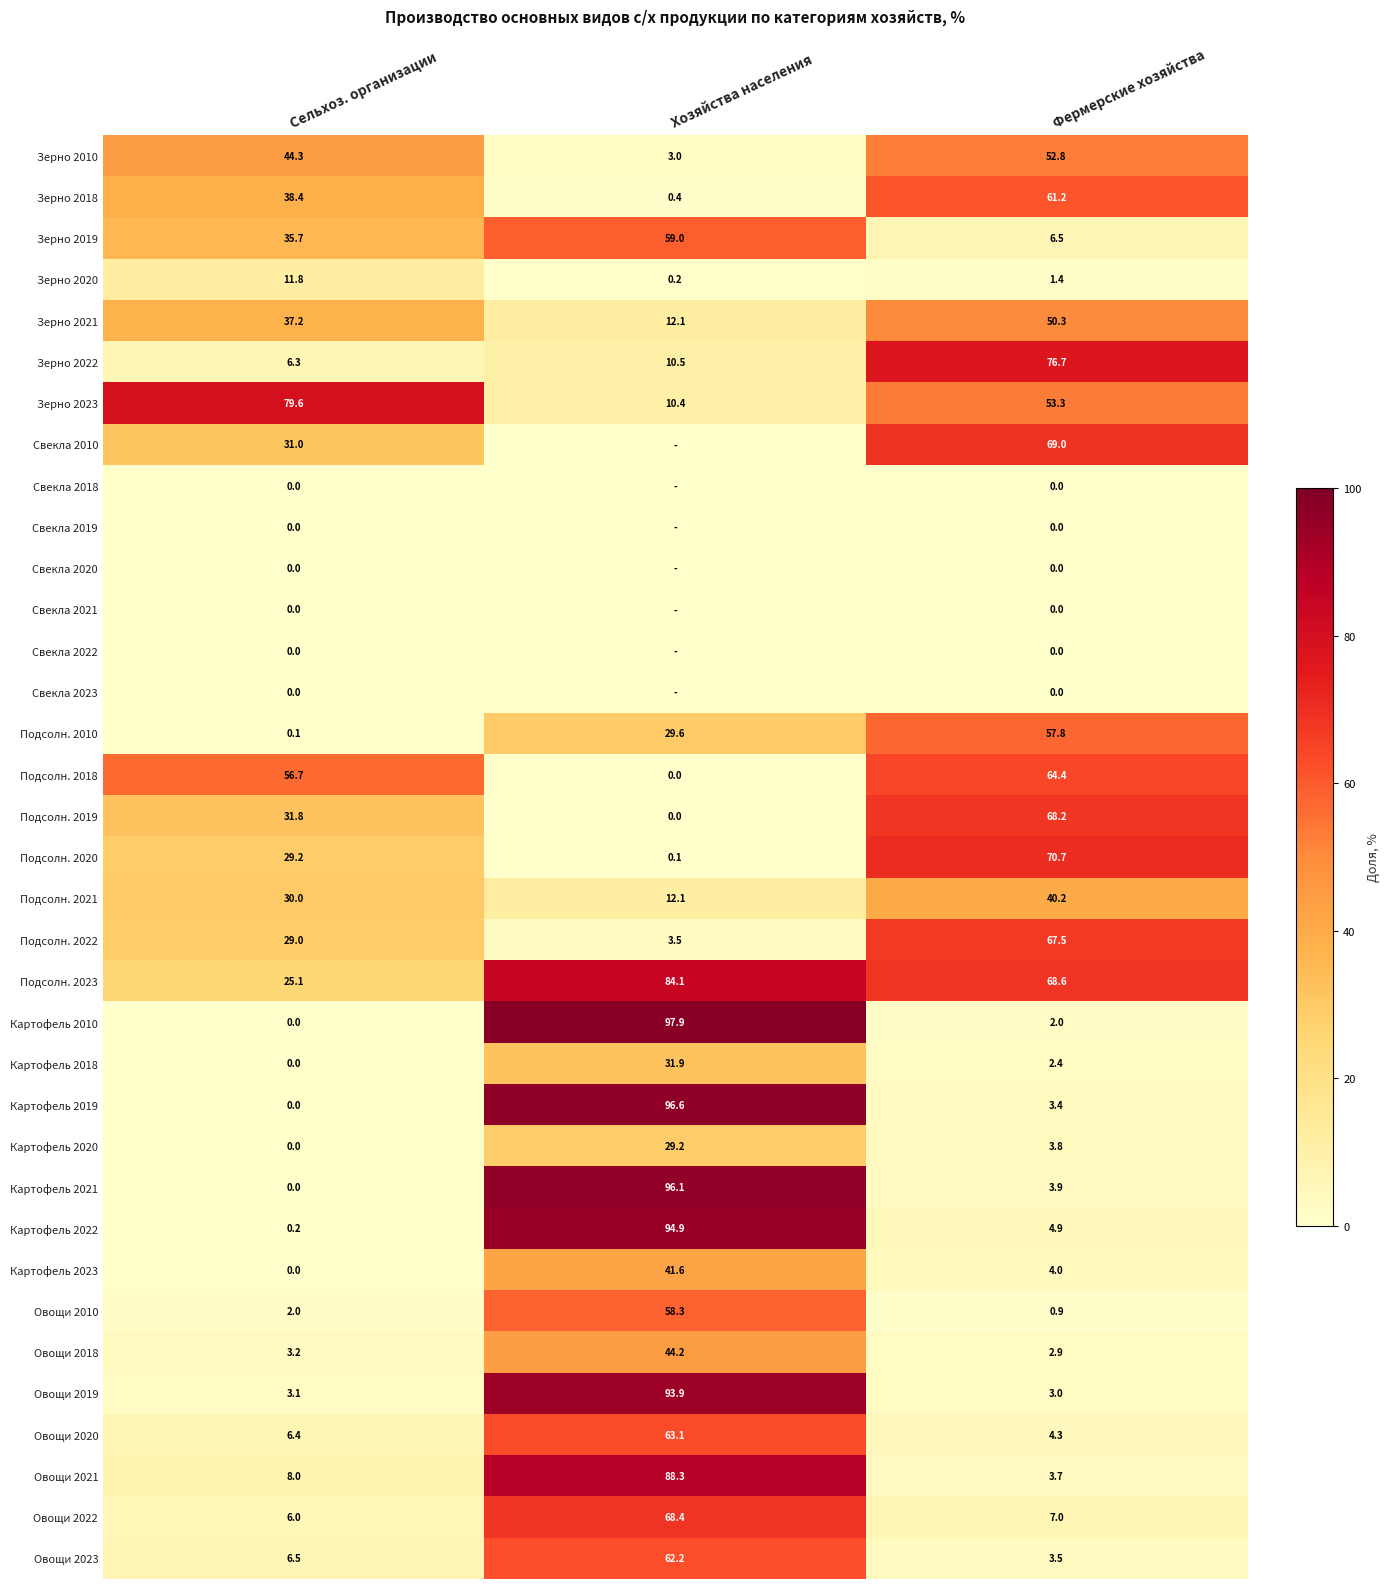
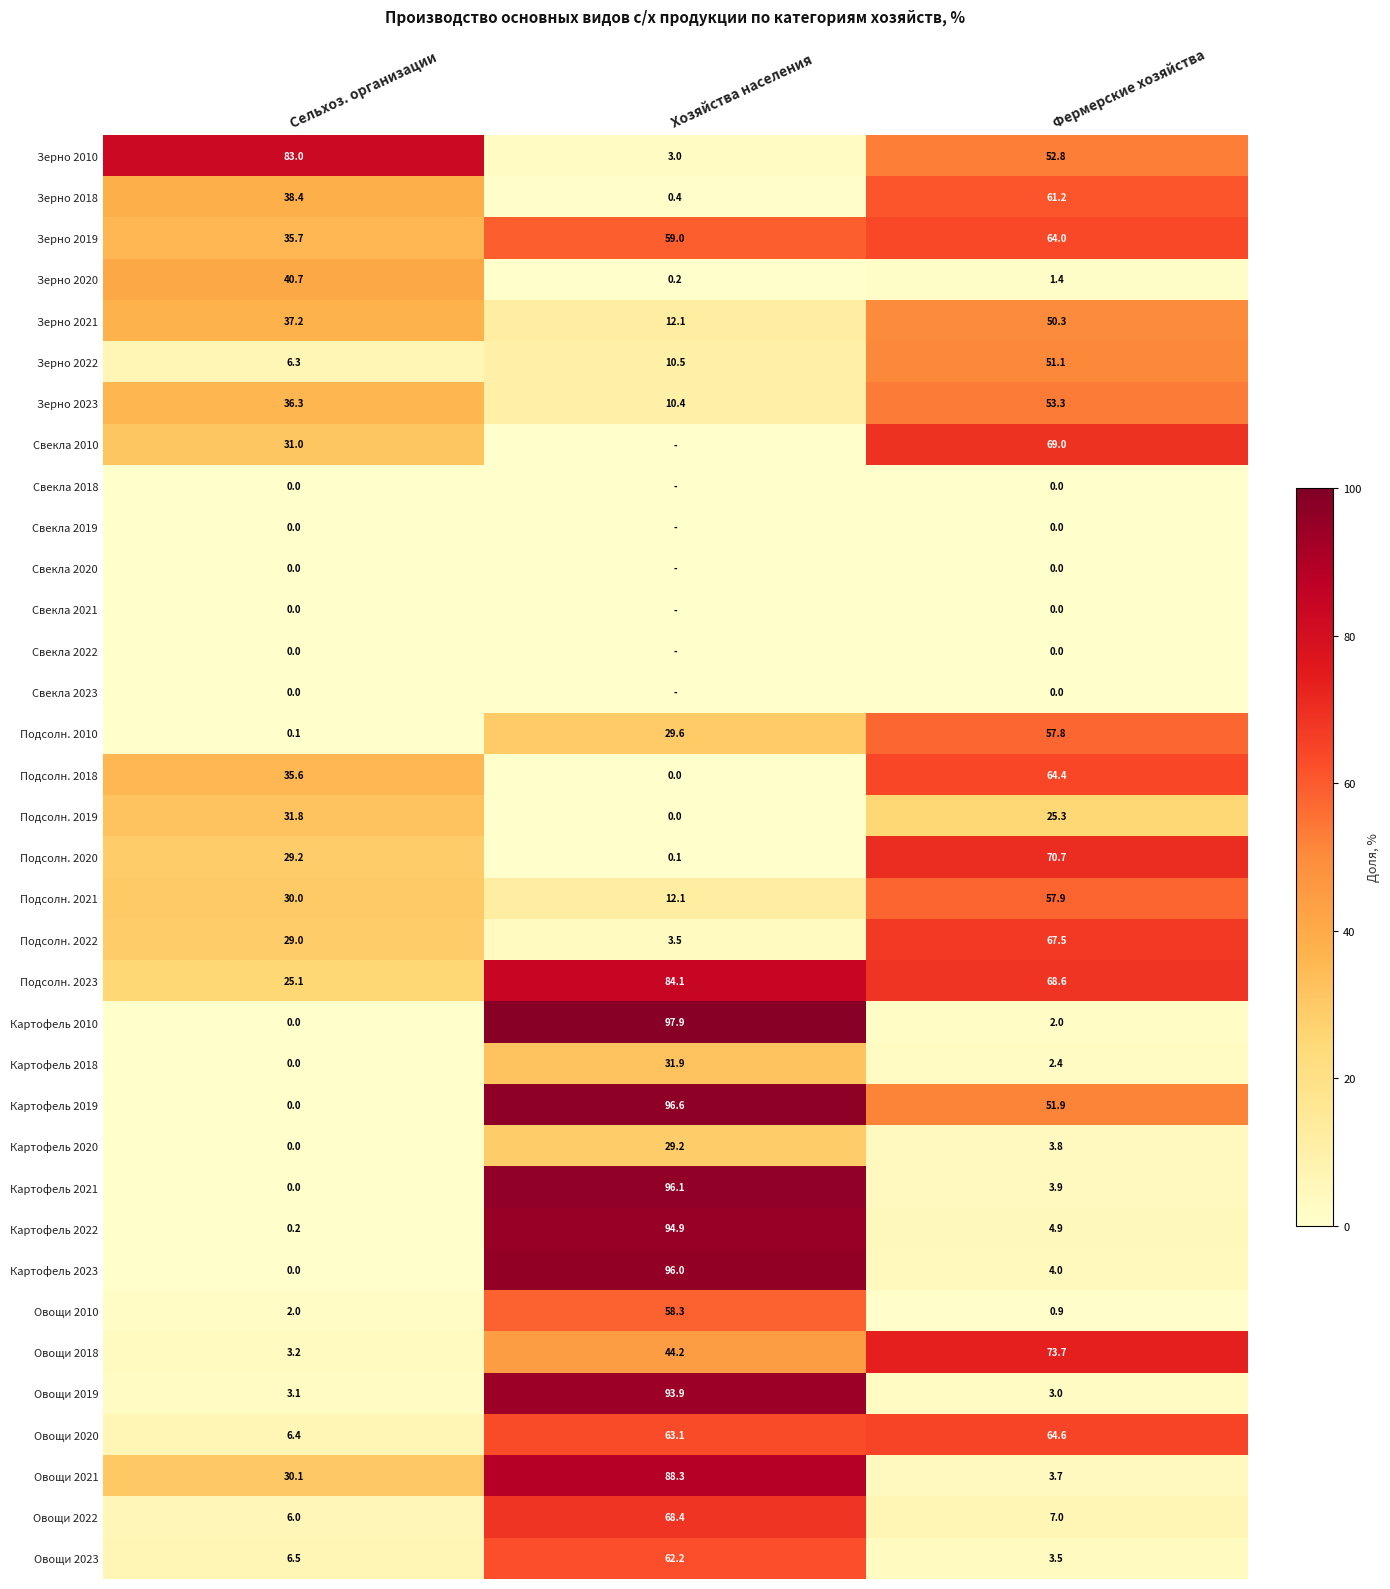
  {
    "Зерно 2010": {
-     "Сельхоз. организации": 44.3,
+     "Сельхоз. организации": 83.0,
      "Хозяйства населения": 3.0,
      "Фермерские хозяйства": 52.8
    },
    "Зерно 2018": {
      "Сельхоз. организации": 38.4,
      "Хозяйства населения": 0.4,
      "Фермерские хозяйства": 61.2
    },
    "Зерно 2019": {
      "Сельхоз. организации": 35.7,
      "Хозяйства населения": 59.0,
-     "Фермерские хозяйства": 6.5
+     "Фермерские хозяйства": 64.0
    },
    "Зерно 2020": {
-     "Сельхоз. организации": 11.8,
+     "Сельхоз. организации": 40.7,
      "Хозяйства населения": 0.2,
      "Фермерские хозяйства": 1.4
    },
    "Зерно 2021": {
      "Сельхоз. организации": 37.2,
      "Хозяйства населения": 12.1,
      "Фермерские хозяйства": 50.3
    },
    "Зерно 2022": {
      "Сельхоз. организации": 6.3,
      "Хозяйства населения": 10.5,
-     "Фермерские хозяйства": 76.7
+     "Фермерские хозяйства": 51.1
    },
    "Зерно 2023": {
-     "Сельхоз. организации": 79.6,
+     "Сельхоз. организации": 36.3,
      "Хозяйства населения": 10.4,
      "Фермерские хозяйства": 53.3
    },
    "Свекла 2010": {
      "Сельхоз. организации": 31.0,
      "Фермерские хозяйства": 69.0
    },
    "Свекла 2018": {
      "Сельхоз. организации": 0.0,
      "Фермерские хозяйства": 0.0
    },
    "Свекла 2019": {
      "Сельхоз. организации": 0.0,
      "Фермерские хозяйства": 0.0
    },
    "Свекла 2020": {
      "Сельхоз. организации": 0.0,
      "Фермерские хозяйства": 0.0
    },
    "Свекла 2021": {
      "Сельхоз. организации": 0.0,
      "Фермерские хозяйства": 0.0
    },
    "Свекла 2022": {
      "Сельхоз. организации": 0.0,
      "Фермерские хозяйства": 0.0
    },
    "Свекла 2023": {
      "Сельхоз. организации": 0.0,
      "Фермерские хозяйства": 0.0
    },
    "Подсолн. 2010": {
      "Сельхоз. организации": 0.1,
      "Хозяйства населения": 29.6,
      "Фермерские хозяйства": 57.8
    },
    "Подсолн. 2018": {
-     "Сельхоз. организации": 56.7,
+     "Сельхоз. организации": 35.6,
      "Хозяйства населения": 0.0,
      "Фермерские хозяйства": 64.4
    },
    "Подсолн. 2019": {
      "Сельхоз. организации": 31.8,
      "Хозяйства населения": 0.0,
-     "Фермерские хозяйства": 68.2
+     "Фермерские хозяйства": 25.3
    },
    "Подсолн. 2020": {
      "Сельхоз. организации": 29.2,
      "Хозяйства населения": 0.1,
      "Фермерские хозяйства": 70.7
    },
    "Подсолн. 2021": {
      "Сельхоз. организации": 30.0,
      "Хозяйства населения": 12.1,
-     "Фермерские хозяйства": 40.2
+     "Фермерские хозяйства": 57.9
    },
    "Подсолн. 2022": {
      "Сельхоз. организации": 29.0,
      "Хозяйства населения": 3.5,
      "Фермерские хозяйства": 67.5
    },
    "Подсолн. 2023": {
      "Сельхоз. организации": 25.1,
      "Хозяйства населения": 84.1,
      "Фермерские хозяйства": 68.6
    },
    "Картофель 2010": {
      "Сельхоз. организации": 0.0,
      "Хозяйства населения": 97.9,
      "Фермерские хозяйства": 2.0
    },
    "Картофель 2018": {
      "Сельхоз. организации": 0.0,
      "Хозяйства населения": 31.9,
      "Фермерские хозяйства": 2.4
    },
    "Картофель 2019": {
      "Сельхоз. организации": 0.0,
      "Хозяйства населения": 96.6,
-     "Фермерские хозяйства": 3.4
+     "Фермерские хозяйства": 51.9
    },
    "Картофель 2020": {
      "Сельхоз. организации": 0.0,
      "Хозяйства населения": 29.2,
      "Фермерские хозяйства": 3.8
    },
    "Картофель 2021": {
      "Сельхоз. организации": 0.0,
      "Хозяйства населения": 96.1,
      "Фермерские хозяйства": 3.9
    },
    "Картофель 2022": {
      "Сельхоз. организации": 0.2,
      "Хозяйства населения": 94.9,
      "Фермерские хозяйства": 4.9
    },
    "Картофель 2023": {
      "Сельхоз. организации": 0.0,
-     "Хозяйства населения": 41.6,
+     "Хозяйства населения": 96.0,
      "Фермерские хозяйства": 4.0
    },
    "Овощи 2010": {
      "Сельхоз. организации": 2.0,
      "Хозяйства населения": 58.3,
      "Фермерские хозяйства": 0.9
    },
    "Овощи 2018": {
      "Сельхоз. организации": 3.2,
      "Хозяйства населения": 44.2,
-     "Фермерские хозяйства": 2.9
+     "Фермерские хозяйства": 73.7
    },
    "Овощи 2019": {
      "Сельхоз. организации": 3.1,
      "Хозяйства населения": 93.9,
      "Фермерские хозяйства": 3.0
    },
    "Овощи 2020": {
      "Сельхоз. организации": 6.4,
      "Хозяйства населения": 63.1,
-     "Фермерские хозяйства": 4.3
+     "Фермерские хозяйства": 64.6
    },
    "Овощи 2021": {
-     "Сельхоз. организации": 8.0,
+     "Сельхоз. организации": 30.1,
      "Хозяйства населения": 88.3,
      "Фермерские хозяйства": 3.7
    },
    "Овощи 2022": {
      "Сельхоз. организации": 6.0,
      "Хозяйства населения": 68.4,
      "Фермерские хозяйства": 7.0
    },
    "Овощи 2023": {
      "Сельхоз. организации": 6.5,
      "Хозяйства населения": 62.2,
      "Фермерские хозяйства": 3.5
    }
  }
